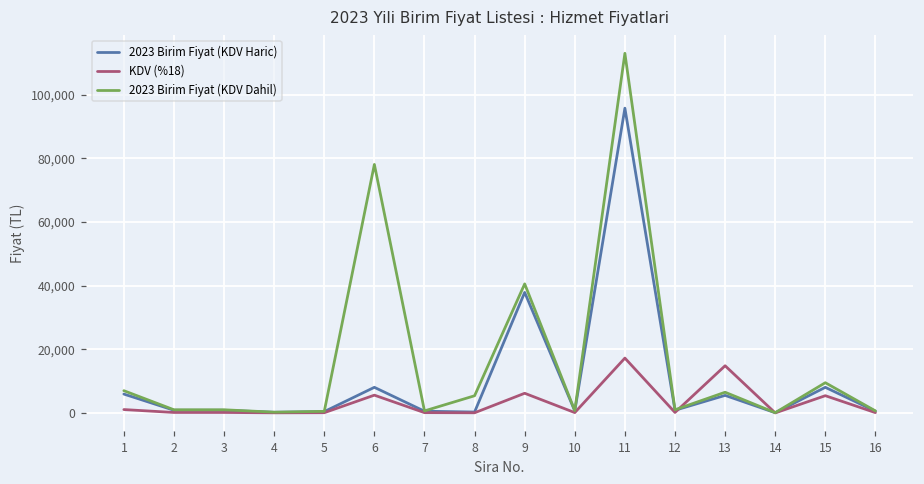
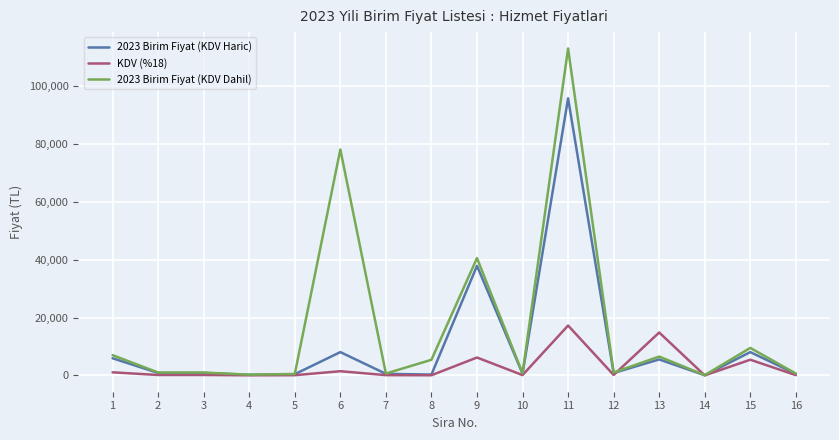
  {
    "2023 Birim Fiyat (KDV Haric)": {
      "1": "6,000",
      "6": "8,000",
      "9": "38,000",
      "11": "96,000",
      "13": "6,000",
      "15": "8,000"
    },
    "KDV (%18)": {
      "1": "1,000",
-     "6": "6,000",
+     "6": "1,000",
      "9": "6,000",
      "11": "17,000",
      "13": "15,000",
      "15": "5,000"
    },
    "2023 Birim Fiyat (KDV Dahil)": {
      "1": "7,000",
      "6": "78,000",
      "8": "5,000",
      "9": "41,000",
      "11": "113,000",
      "13": "7,000",
      "15": "10,000"
    }
  }
